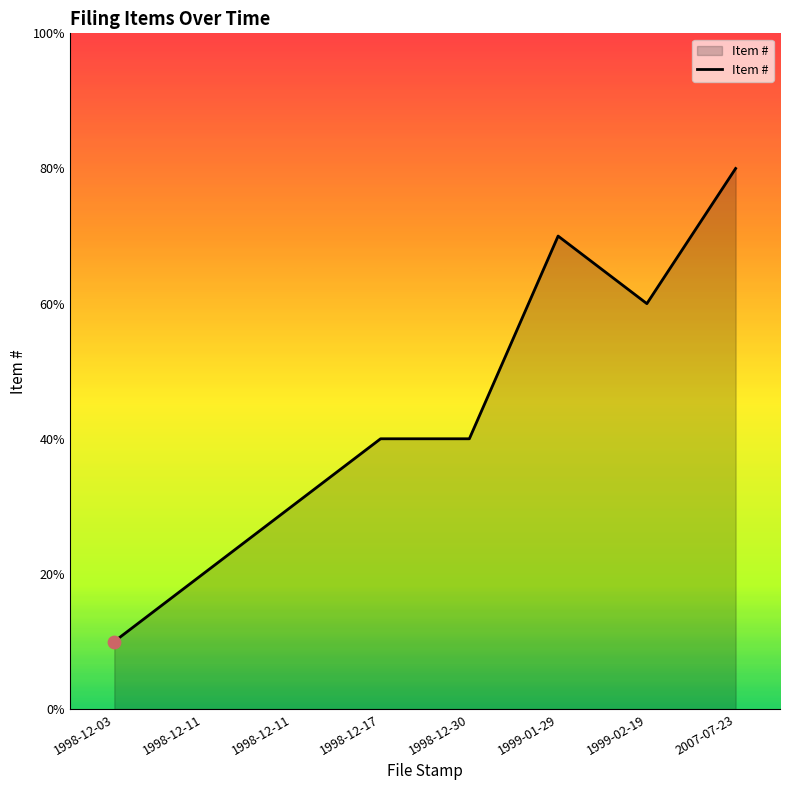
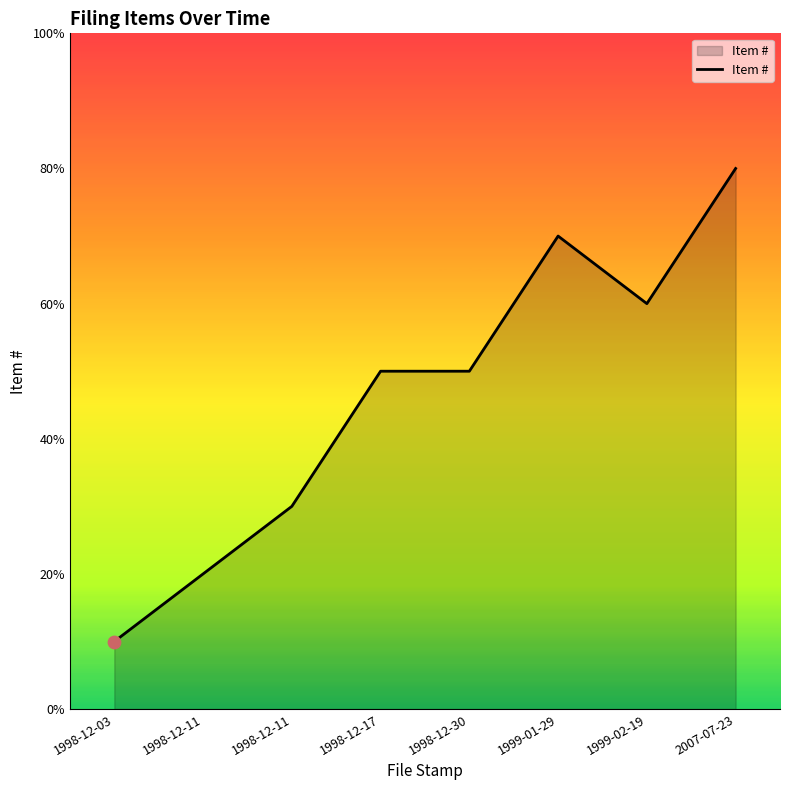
  {
    "Item #": {
-     "1998-12-17": "40%",
-     "1998-12-30": "40%",
+     "1998-12-17": "50%",
+     "1998-12-30": "50%",
      "1999-01-29": "70%",
      "1999-02-19": "60%",
      "2007-07-23": "80%"
    }
  }
